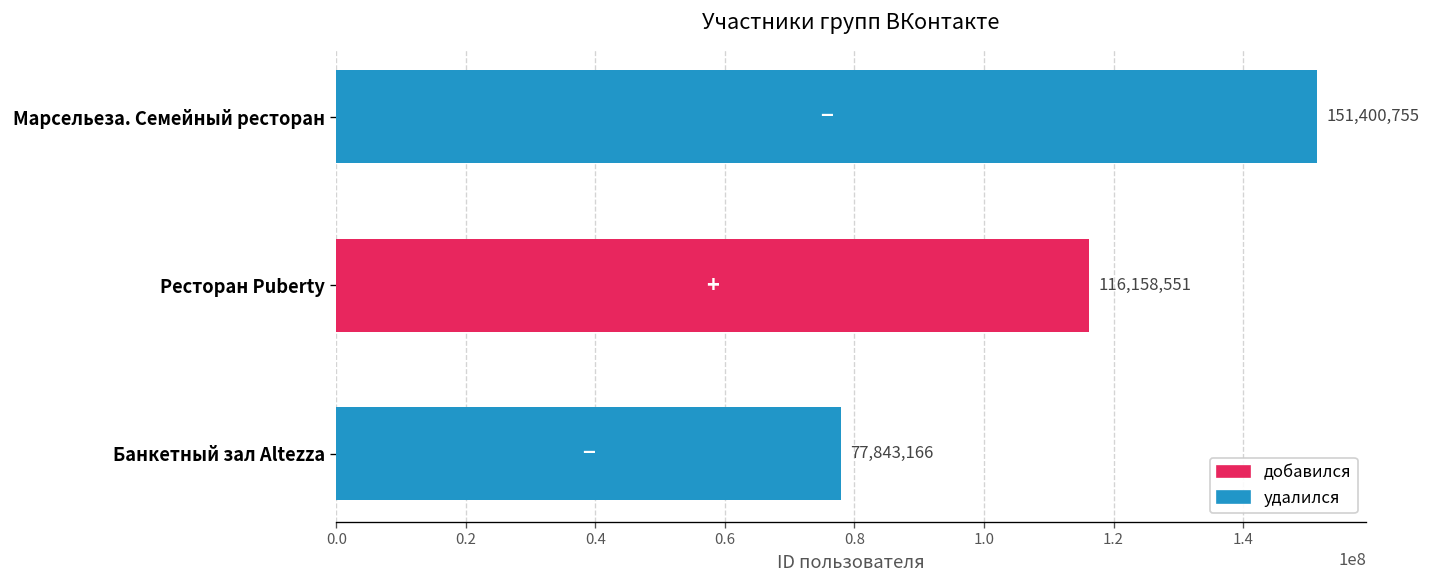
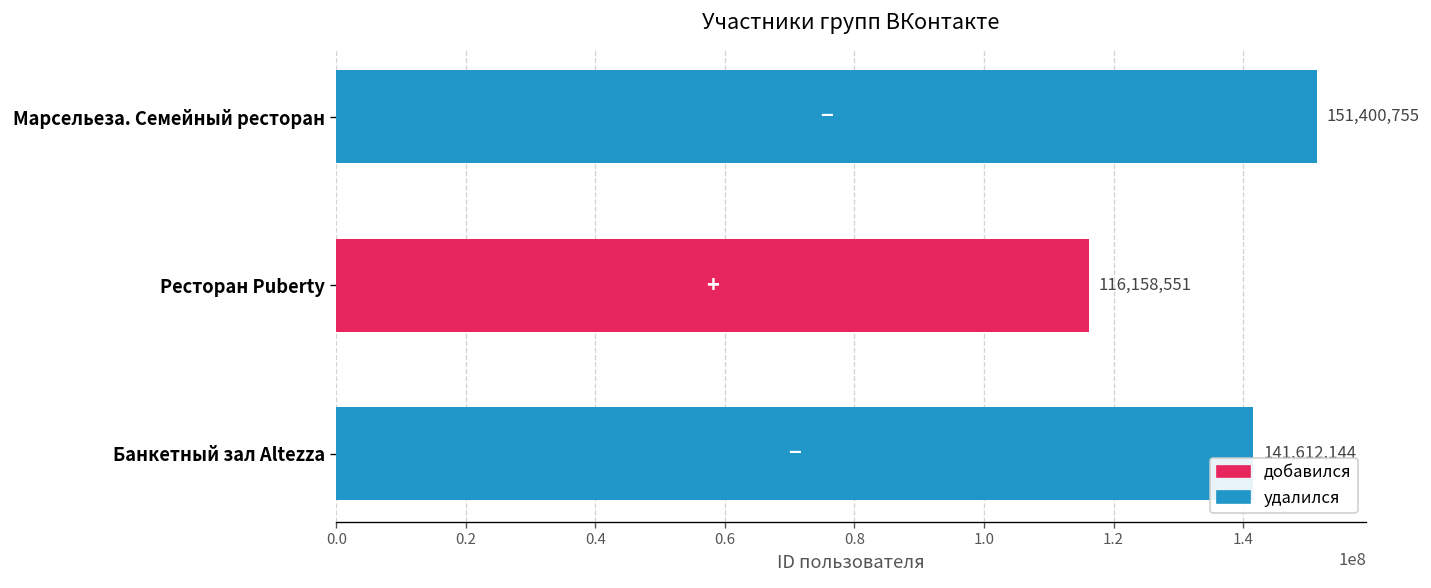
  {
-   "Банкетный зал Altezza": 78000000
+   "Банкетный зал Altezza": 142000000
  }
